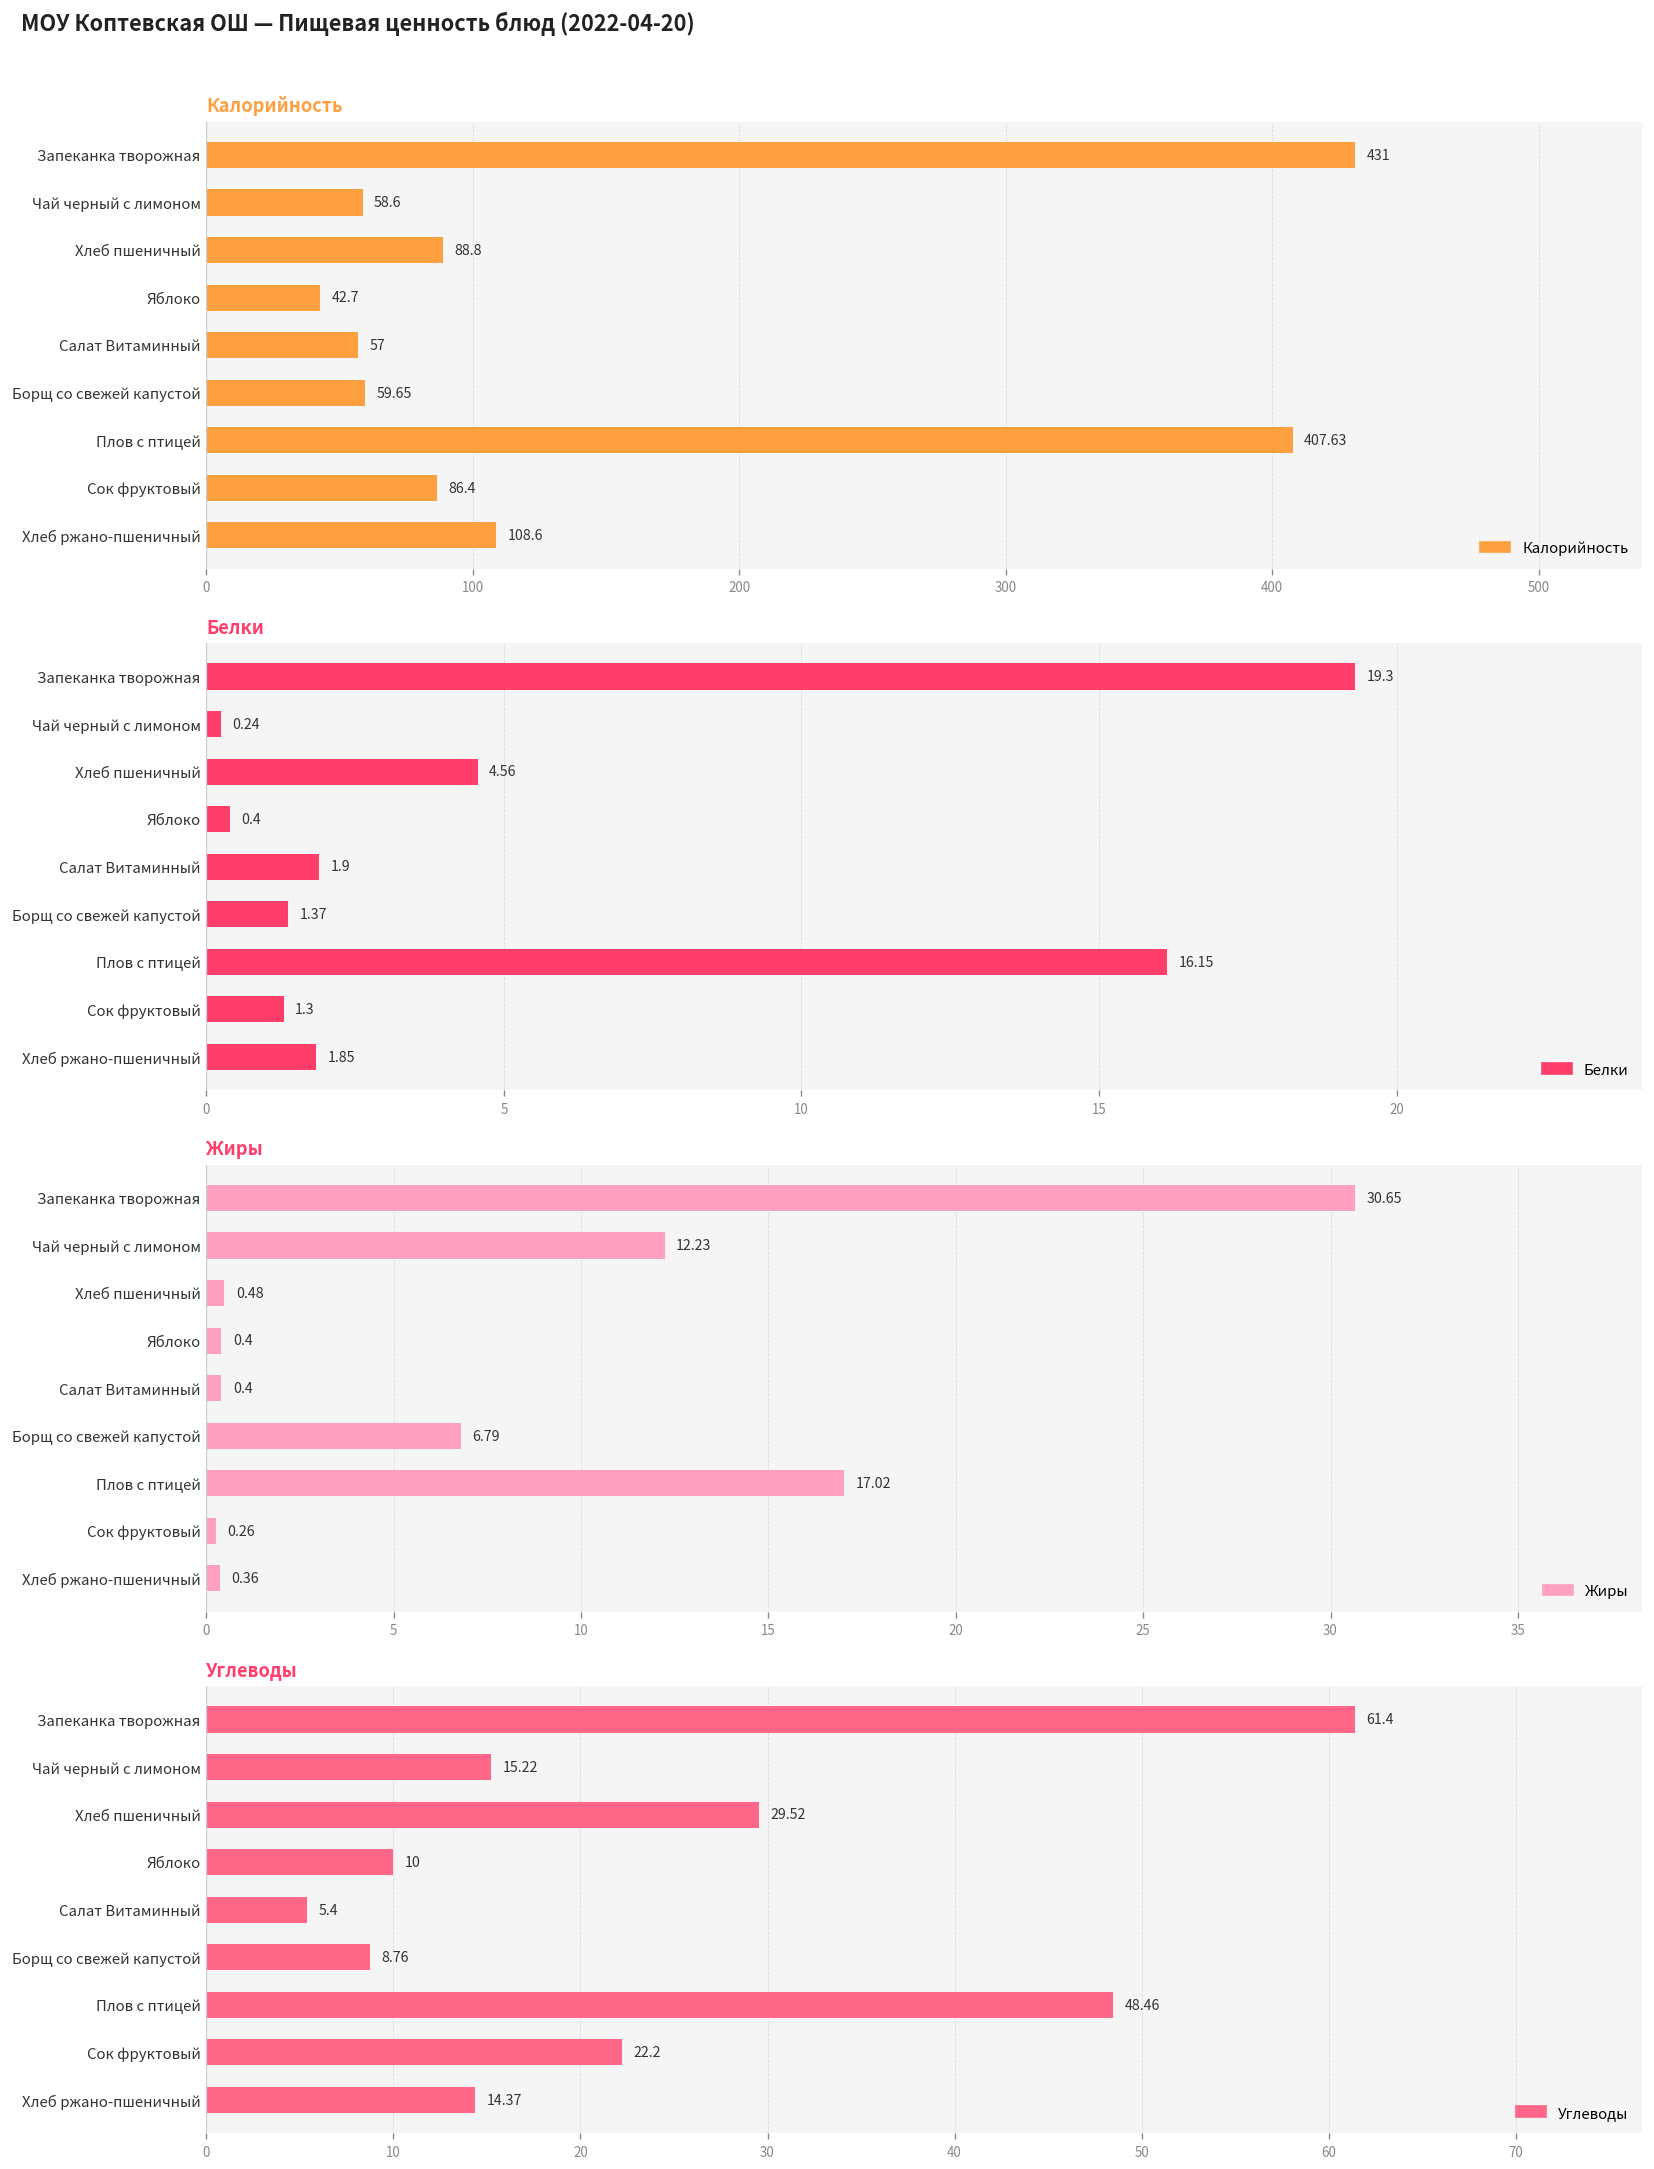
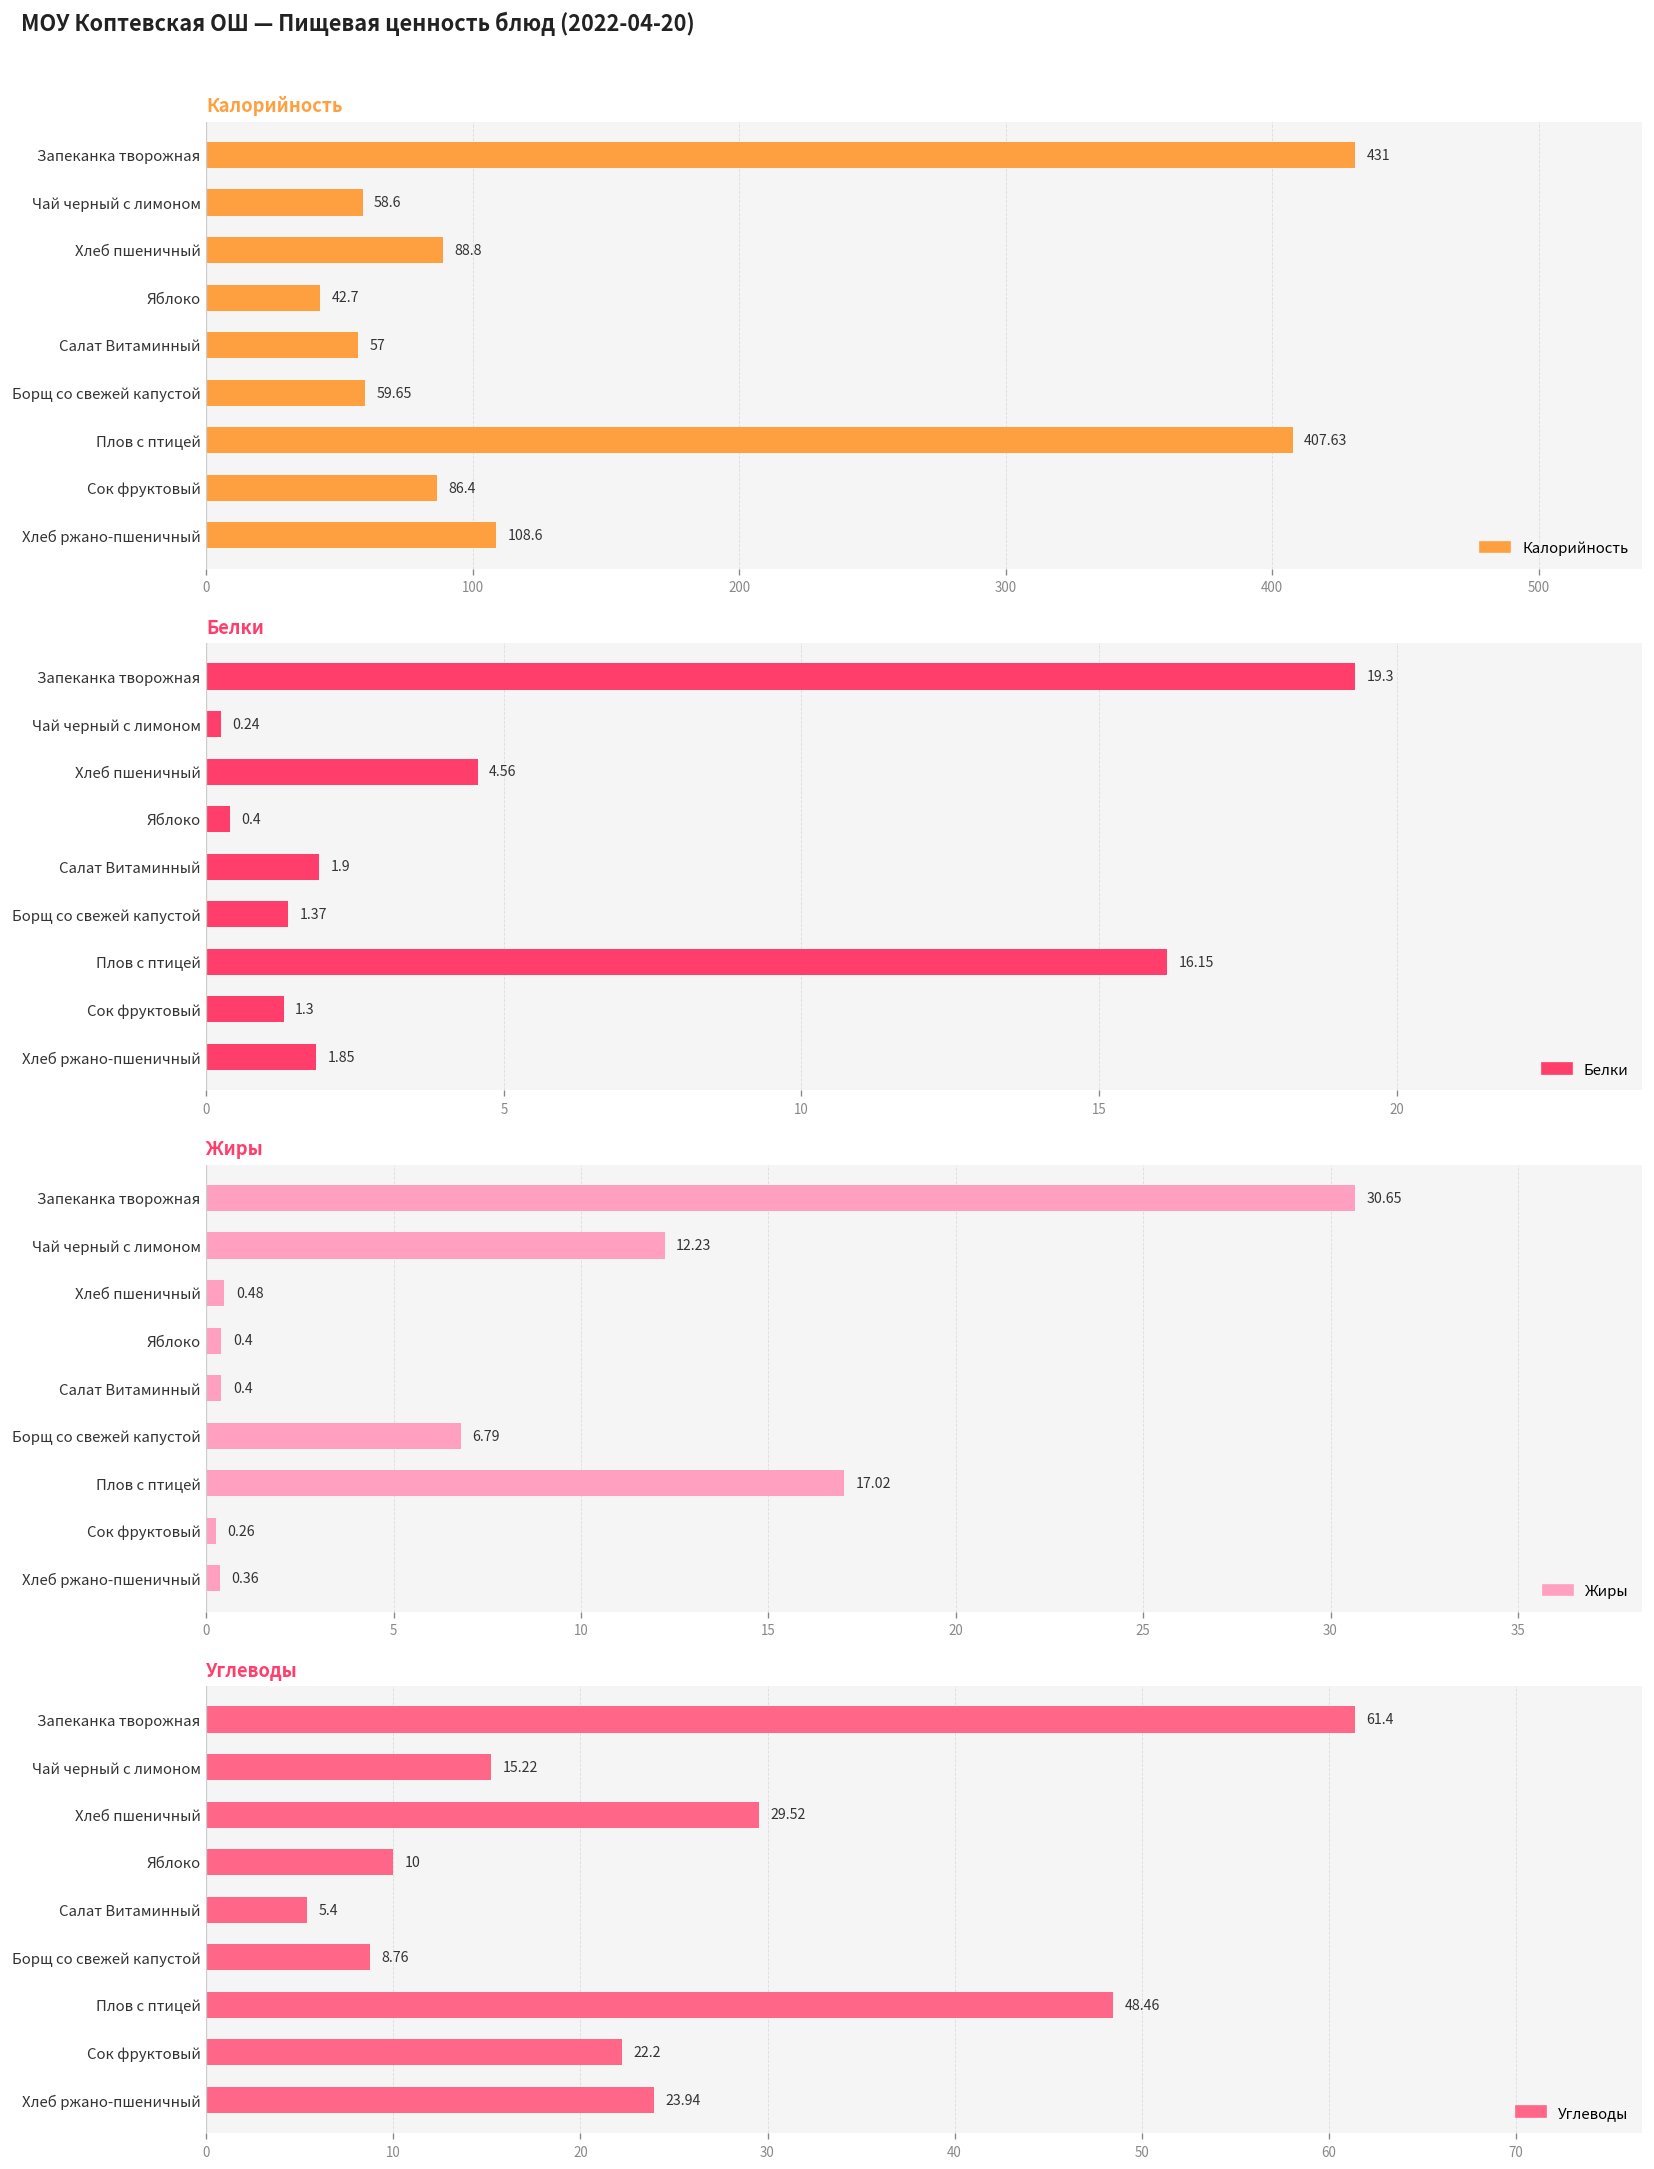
  {
    "Калорийность": {
      "Запеканка творожная": 431,
      "Чай черный с лимоном": 58.6,
      "Хлеб пшеничный": 88.8,
      "Яблоко": 42.7,
      "Салат Витаминный": 57,
      "Борщ со свежей капустой": 59.65,
      "Плов с птицей": 407.63,
      "Сок фруктовый": 86.4,
      "Хлеб ржано-пшеничный": 108.6
    },
    "Белки": {
      "Запеканка творожная": 19.3,
      "Чай черный с лимоном": 0.24,
      "Хлеб пшеничный": 4.56,
      "Яблоко": 0.4,
      "Салат Витаминный": 1.9,
      "Борщ со свежей капустой": 1.37,
      "Плов с птицей": 16.15,
      "Сок фруктовый": 1.3,
      "Хлеб ржано-пшеничный": 1.85
    },
    "Жиры": {
      "Запеканка творожная": 30.65,
      "Чай черный с лимоном": 12.23,
      "Хлеб пшеничный": 0.48,
      "Яблоко": 0.4,
      "Салат Витаминный": 0.4,
      "Борщ со свежей капустой": 6.79,
      "Плов с птицей": 17.02,
      "Сок фруктовый": 0.26,
      "Хлеб ржано-пшеничный": 0.36
    },
    "Углеводы": {
      "Запеканка творожная": 61.4,
      "Чай черный с лимоном": 15.22,
      "Хлеб пшеничный": 29.52,
      "Яблоко": 10,
      "Салат Витаминный": 5.4,
      "Борщ со свежей капустой": 8.76,
      "Плов с птицей": 48.46,
      "Сок фруктовый": 22.2,
-     "Хлеб ржано-пшеничный": 14.37
+     "Хлеб ржано-пшеничный": 23.94
    }
  }
